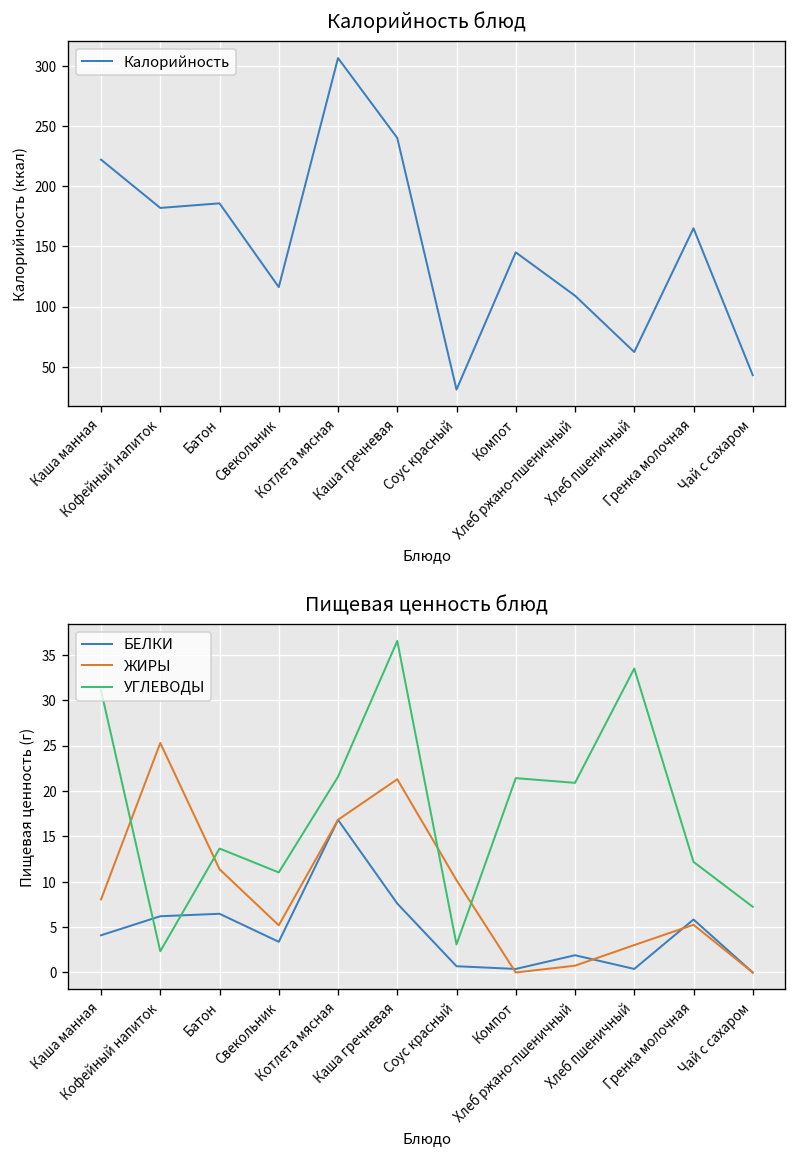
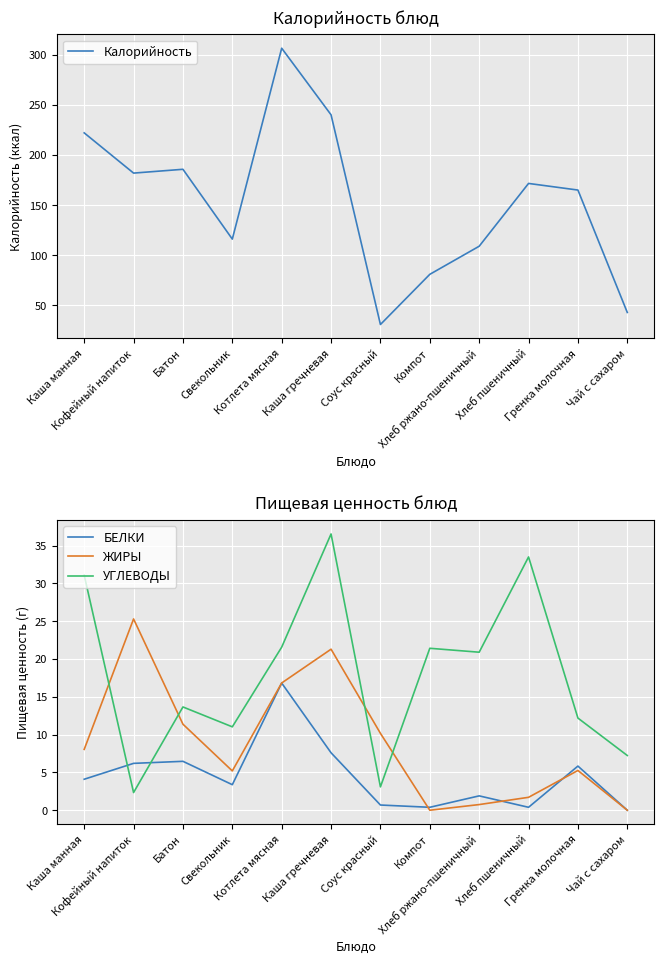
  {
    "Калорийность блюд": {
      "Каша манная": 222,
      "Кофейный напиток": 182,
      "Батон": 186,
      "Свекольник": 116,
      "Котлета мясная": 306,
      "Каша гречневая": 240,
      "Соус красный": 31,
-     "Компот": 145,
+     "Компот": 81,
      "Хлеб ржано-пшеничный": 109,
-     "Хлеб пшеничный": 62,
+     "Хлеб пшеничный": 172,
      "Гренка молочная": 165,
      "Чай с сахаром": 43
    },
    "Пищевая ценность блюд": {
      "БЕЛКИ": {
        "Каша манная": 4,
        "Кофейный напиток": 6,
        "Батон": 6,
        "Свекольник": 3,
        "Каша гречневая": 8,
        "Соус красный": 1,
        "Компот": 0,
        "Хлеб ржано-пшеничный": 2,
        "Хлеб пшеничный": 0,
        "Гренка молочная": 6
      },
      "ЖИРЫ": {
        "Каша манная": 8,
        "Кофейный напиток": 25,
        "Батон": 11,
        "Свекольник": 5,
        "Каша гречневая": 21,
        "Соус красный": 10,
        "Компот": 0,
        "Хлеб ржано-пшеничный": 1,
-       "Хлеб пшеничный": 3,
+       "Хлеб пшеничный": 2,
        "Гренка молочная": 5
      },
      "УГЛЕВОДЫ": {
        "Кофейный напиток": 2,
        "Батон": 14,
        "Свекольник": 11,
        "Котлета мясная": 22,
        "Каша гречневая": 37,
        "Соус красный": 3,
        "Компот": 21,
        "Хлеб ржано-пшеничный": 21,
        "Хлеб пшеничный": 34,
        "Гренка молочная": 12,
        "Чай с сахаром": 7
      }
    }
  }
